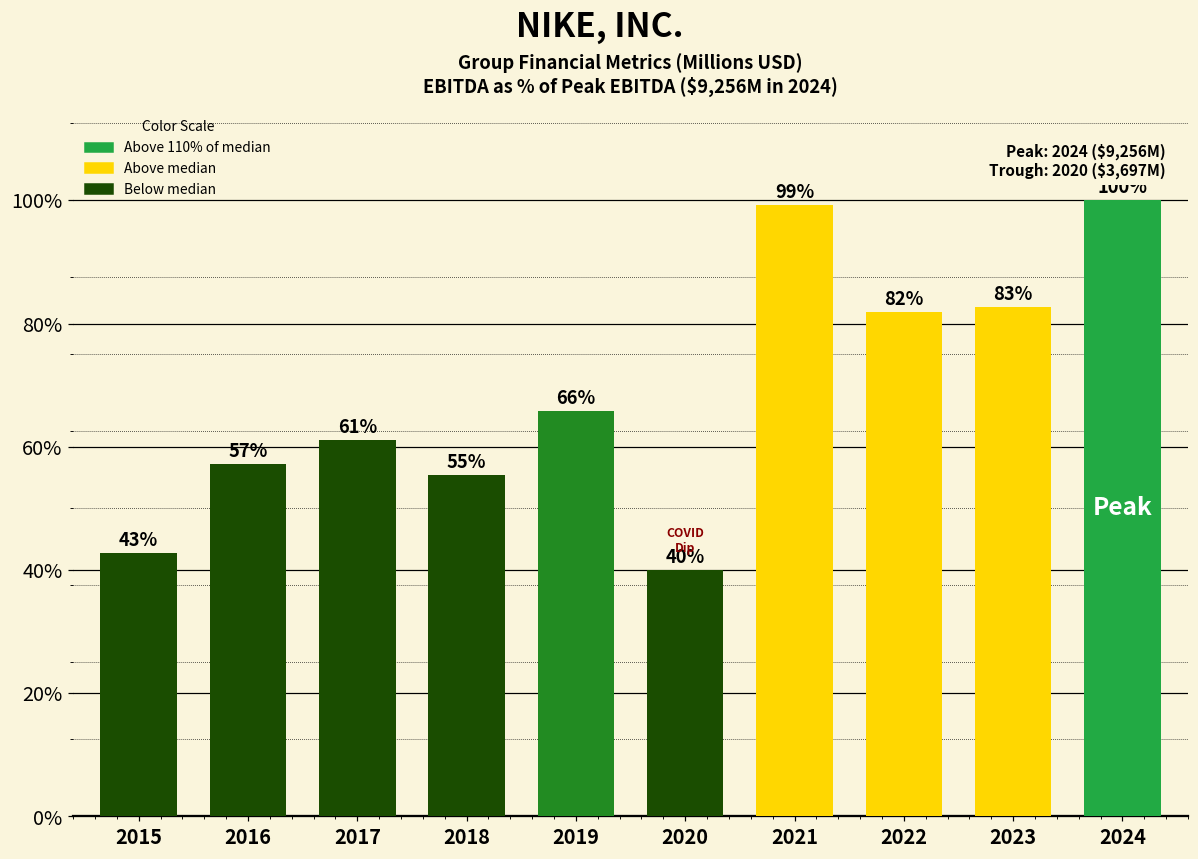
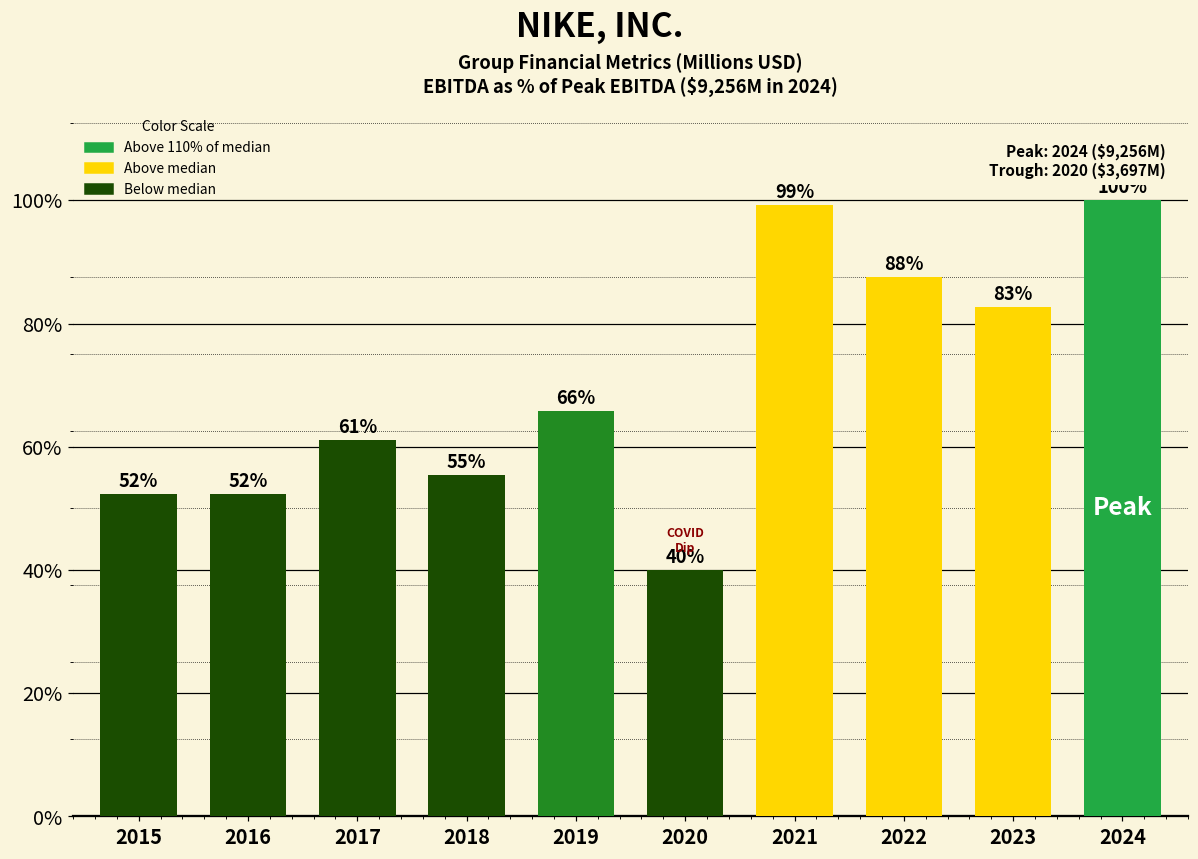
  {
-   "2015": "43%",
-   "2016": "57%",
+   "2015": "52%",
+   "2016": "52%",
    "2017": "61%",
    "2018": "55%",
    "2019": "66%",
    "2021": "99%",
-   "2022": "82%",
+   "2022": "88%",
    "2023": "83%"
  }
